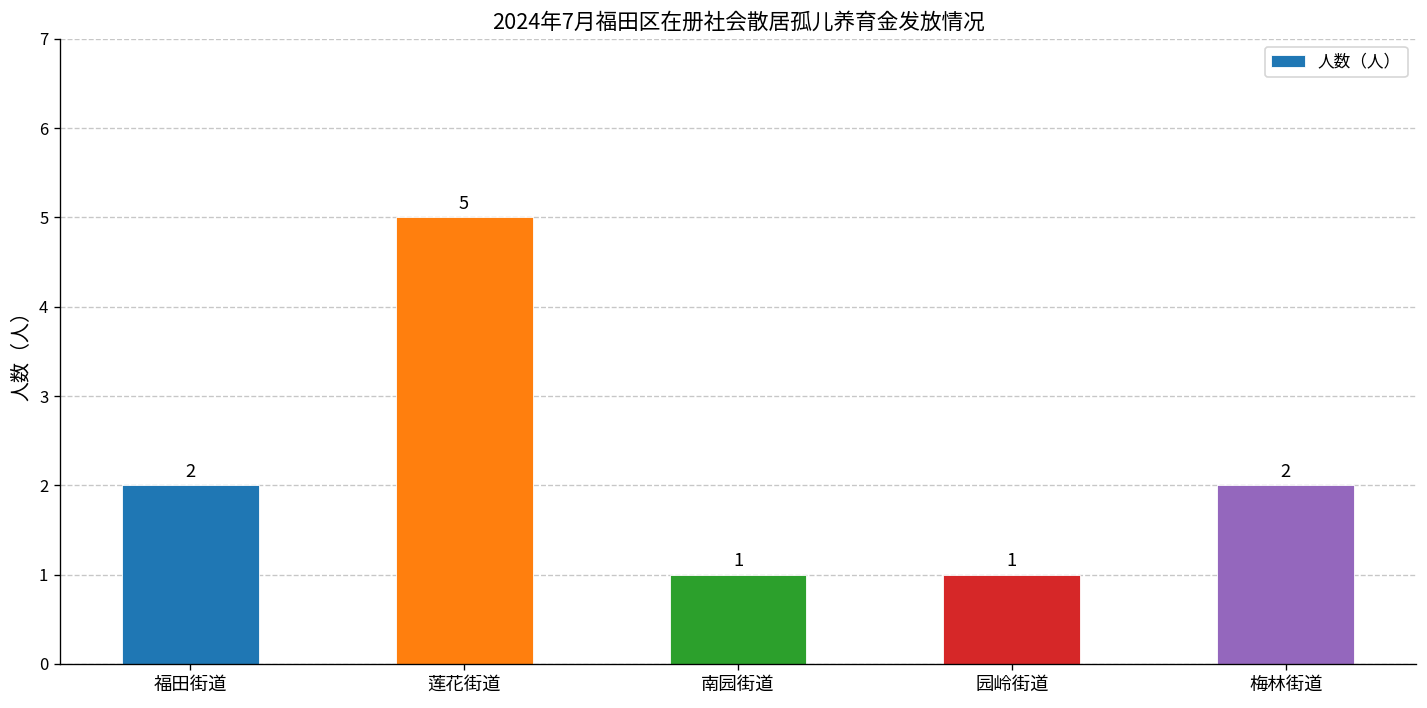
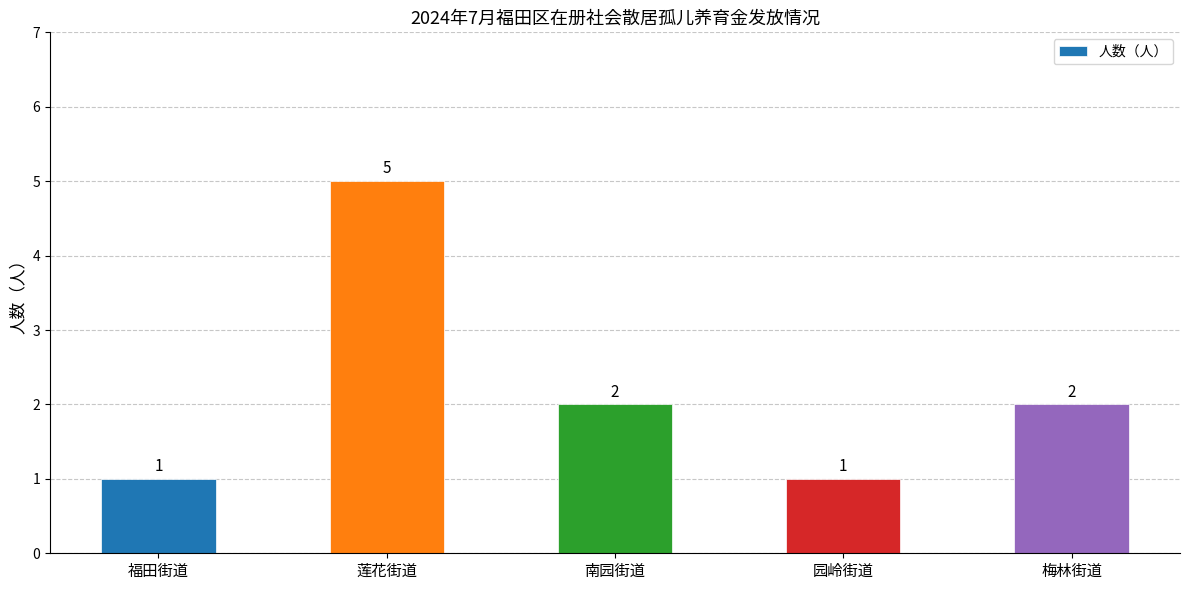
  {
-   "福田街道": 2,
+   "福田街道": 1,
    "莲花街道": 5,
-   "南园街道": 1,
+   "南园街道": 2,
    "园岭街道": 1,
    "梅林街道": 2
  }
